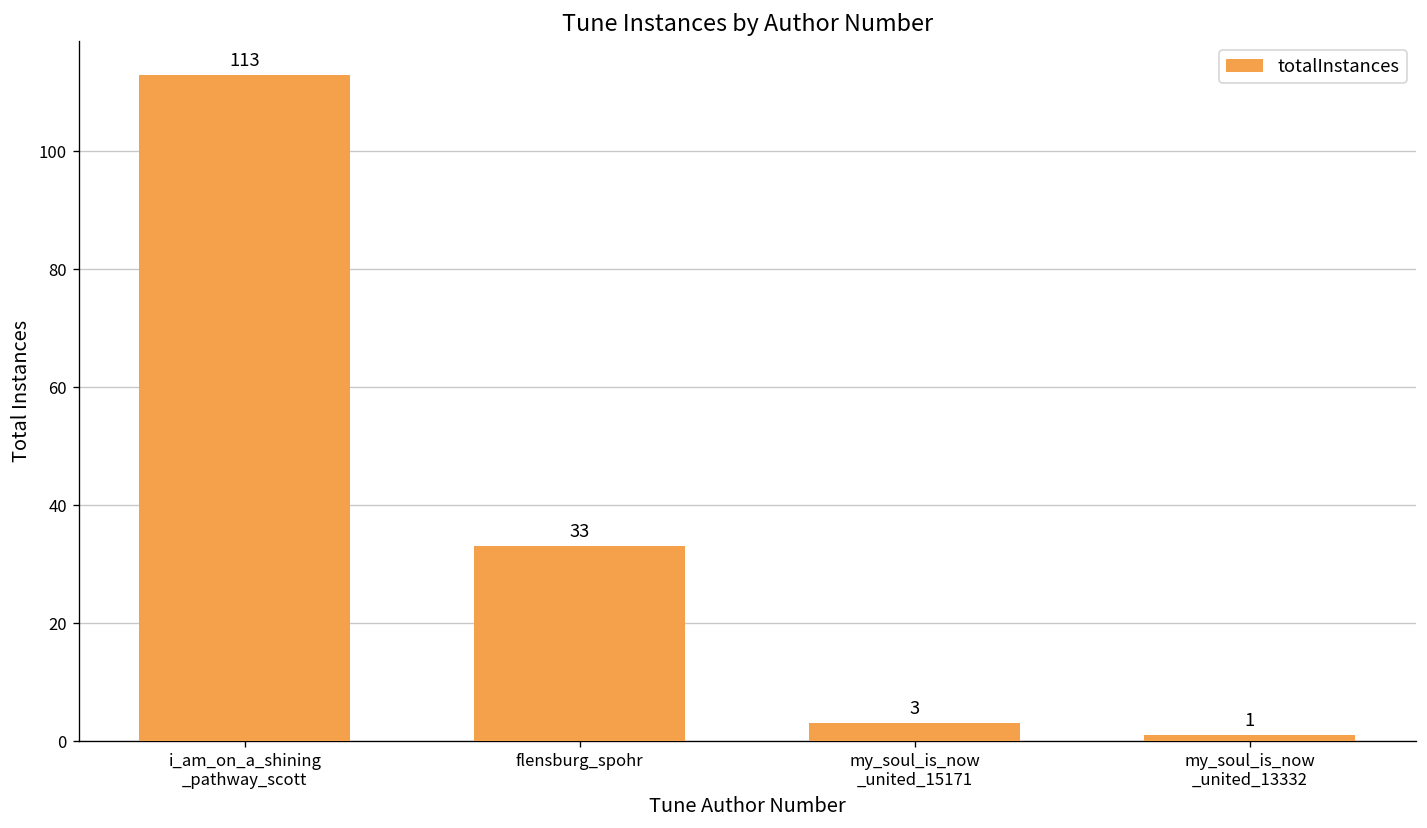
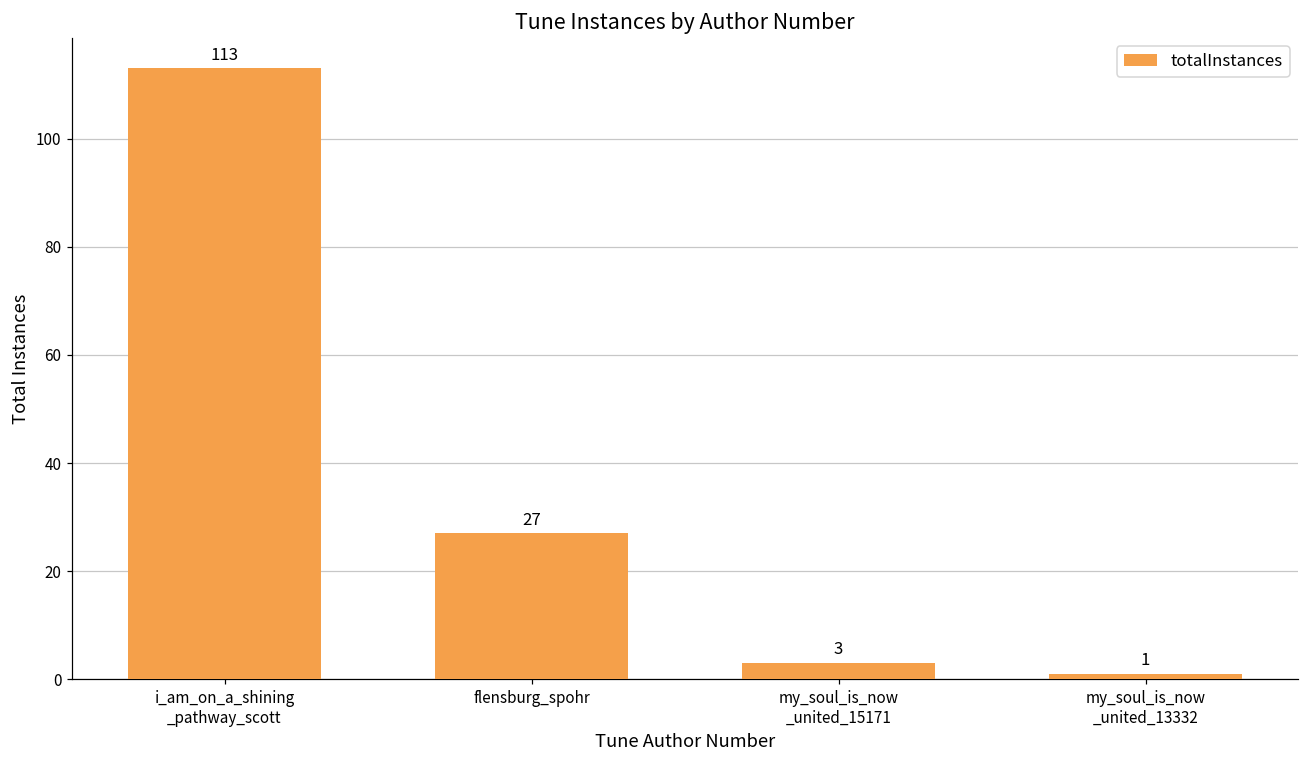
  {
    "i_am_on_a_shining _pathway_scott": 113,
-   "flensburg_spohr": 33,
+   "flensburg_spohr": 27,
    "my_soul_is_now _united_15171": 3,
    "my_soul_is_now _united_13332": 1
  }
